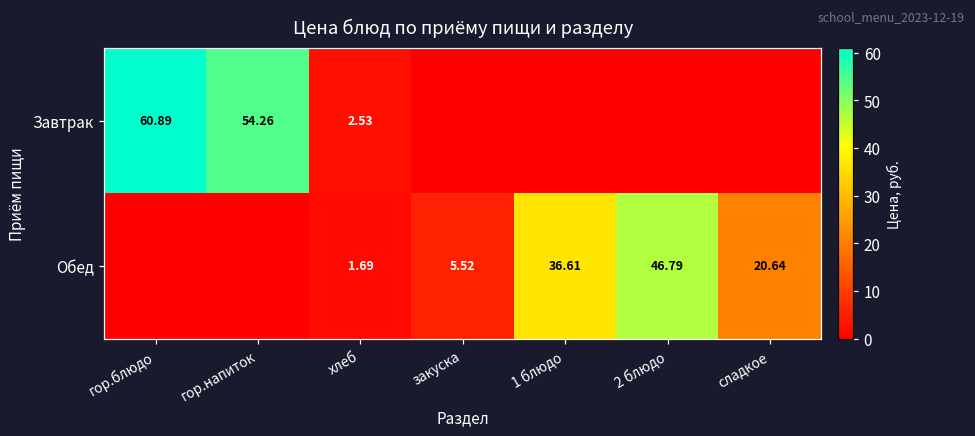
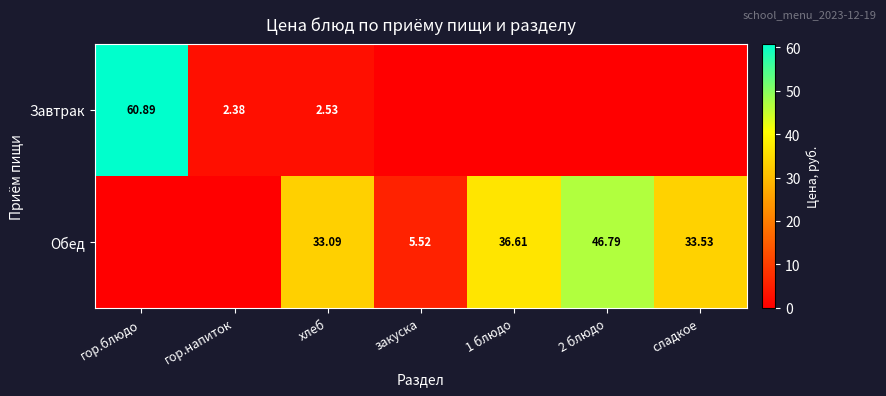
  {
    "Завтрак": {
      "гор.блюдо": 60.89,
-     "гор.напиток": 54.26,
+     "гор.напиток": 2.38,
      "хлеб": 2.53
    },
    "Обед": {
-     "хлеб": 1.69,
+     "хлеб": 33.09,
      "закуска": 5.52,
      "1 блюдо": 36.61,
      "2 блюдо": 46.79,
-     "сладкое": 20.64
+     "сладкое": 33.53
    }
  }
